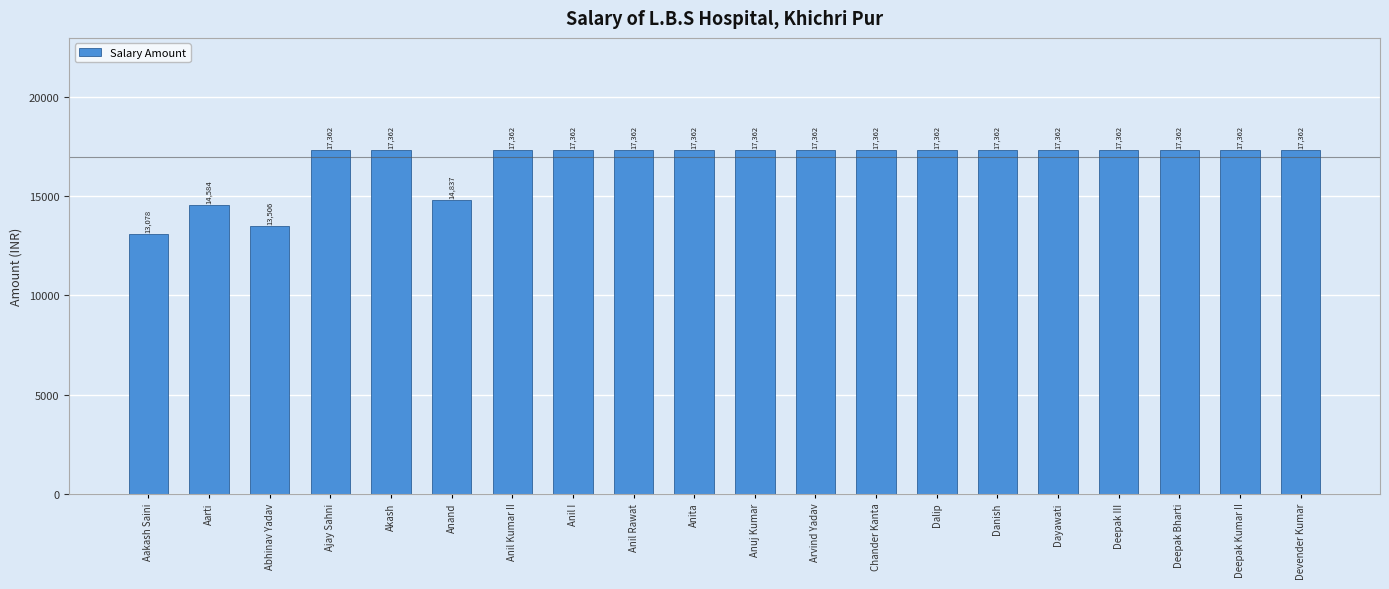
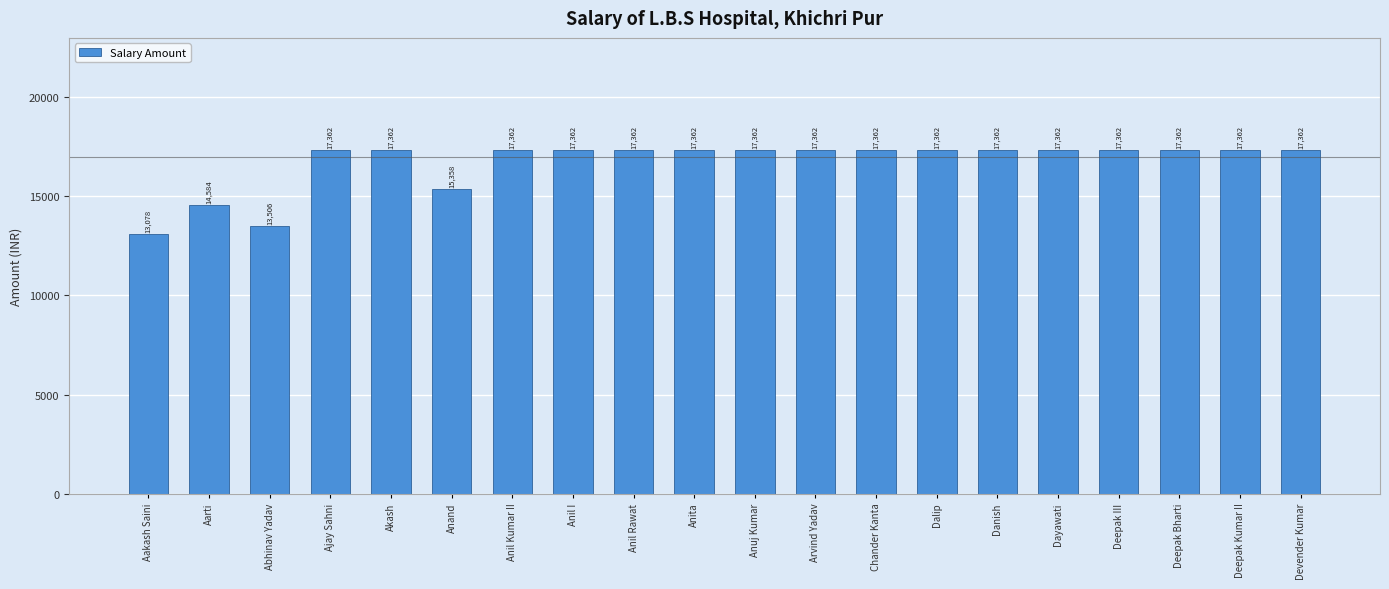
  {
    "Aakash Saini": "13,078",
    "Aarti": "14,584",
    "Abhinav Yadav": "13,506",
    "Ajay Sahni": "17,362",
    "Akash": "17,362",
-   "Anand": "14,837",
+   "Anand": "15,358",
    "Anil Kumar II": "17,362",
    "Anil I": "17,362",
    "Anil Rawat": "17,362",
    "Anita": "17,362",
    "Anuj Kumar": "17,362",
    "Arvind Yadav": "17,362",
    "Chander Kanta": "17,362",
    "Dalip": "17,362",
    "Danish": "17,362",
    "Dayawati": "17,362",
    "Deepak III": "17,362",
    "Deepak Bharti": "17,362",
    "Deepak Kumar II": "17,362",
    "Devender Kumar": "17,362"
  }
